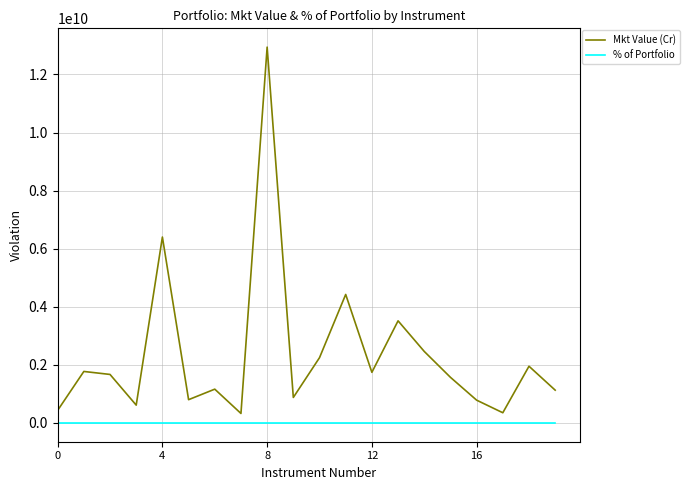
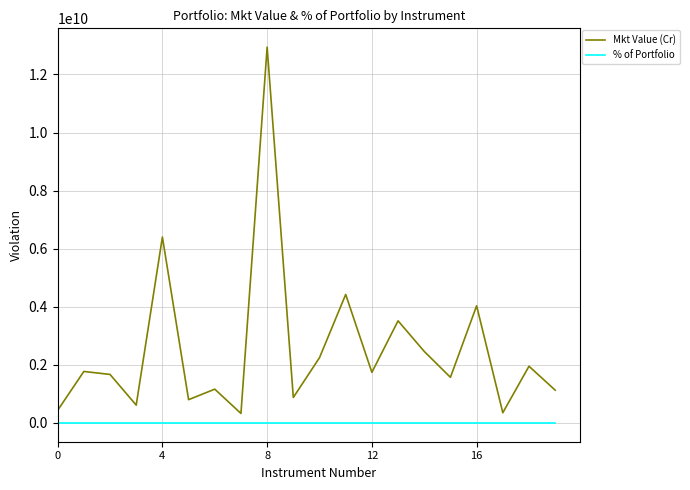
  {
    "Mkt Value (Cr)": {
      "0": 400000000,
      "4": 6400000000,
      "8": 12900000000,
      "12": 1700000000,
-     "16": 800000000
+     "16": 4000000000
    },
    "% of Portfolio": {
      "0": 0,
      "4": 0,
      "8": 0,
      "12": 0,
      "16": 0
    }
  }
